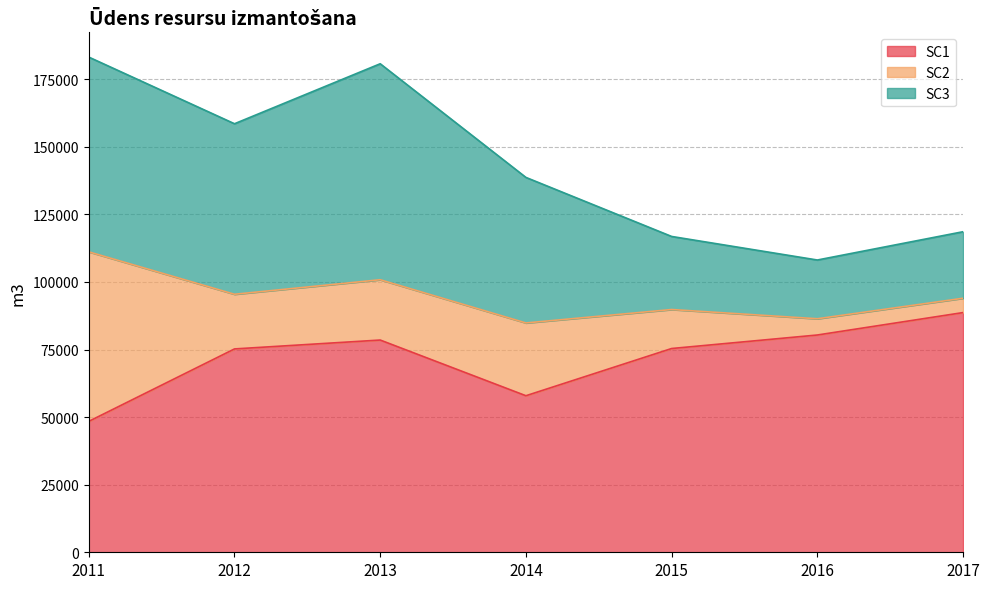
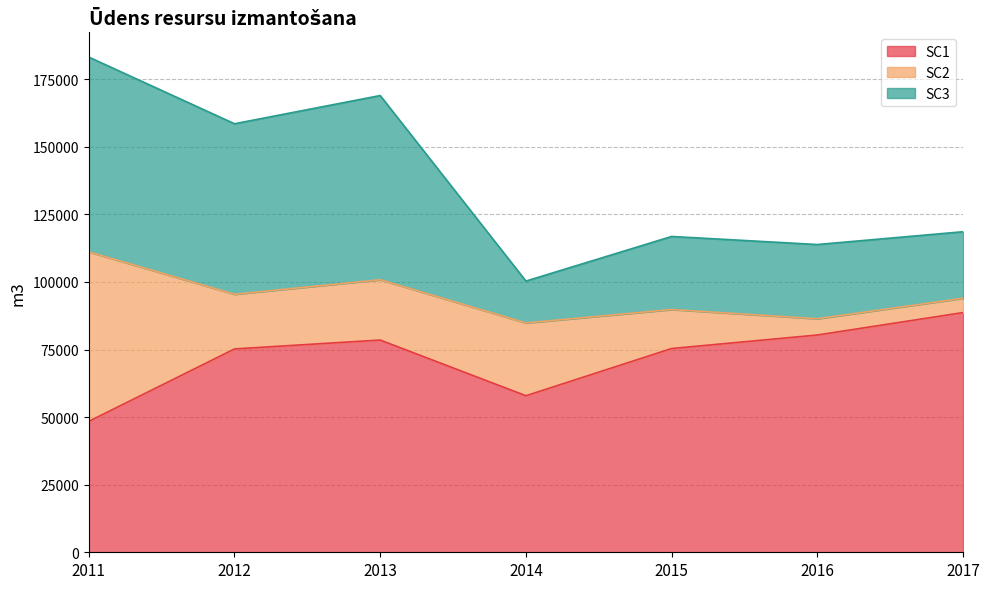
  {
    "SC1": {
      "2011": 48000,
      "2012": 75000,
      "2013": 79000,
      "2014": 58000,
      "2015": 75000,
      "2016": 80000,
      "2017": 89000
    },
    "SC2": {
      "2011": 63000,
      "2012": 20000,
      "2013": 22000,
      "2014": 27000,
      "2015": 14000,
      "2016": 6000,
      "2017": 5000
    },
    "SC3": {
      "2011": 72000,
      "2012": 63000,
-     "2013": 80000,
-     "2014": 54000,
+     "2013": 68000,
+     "2014": 15000,
      "2015": 27000,
-     "2016": 22000,
+     "2016": 27000,
      "2017": 25000
    }
  }
